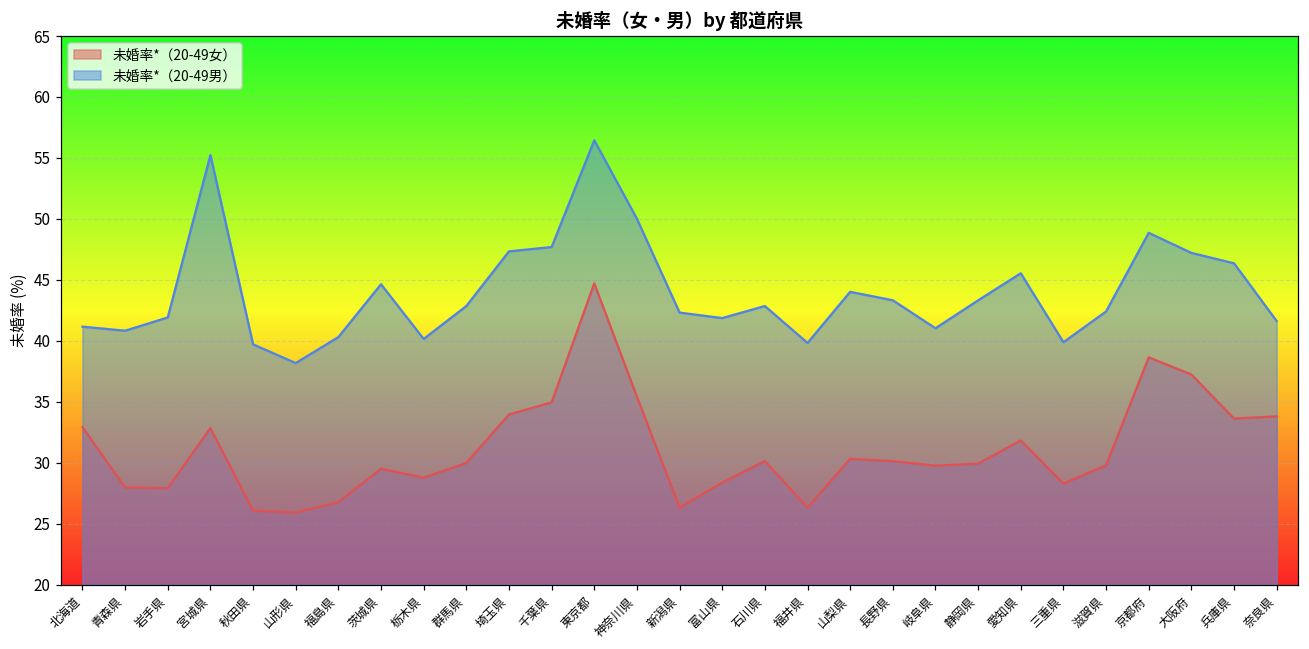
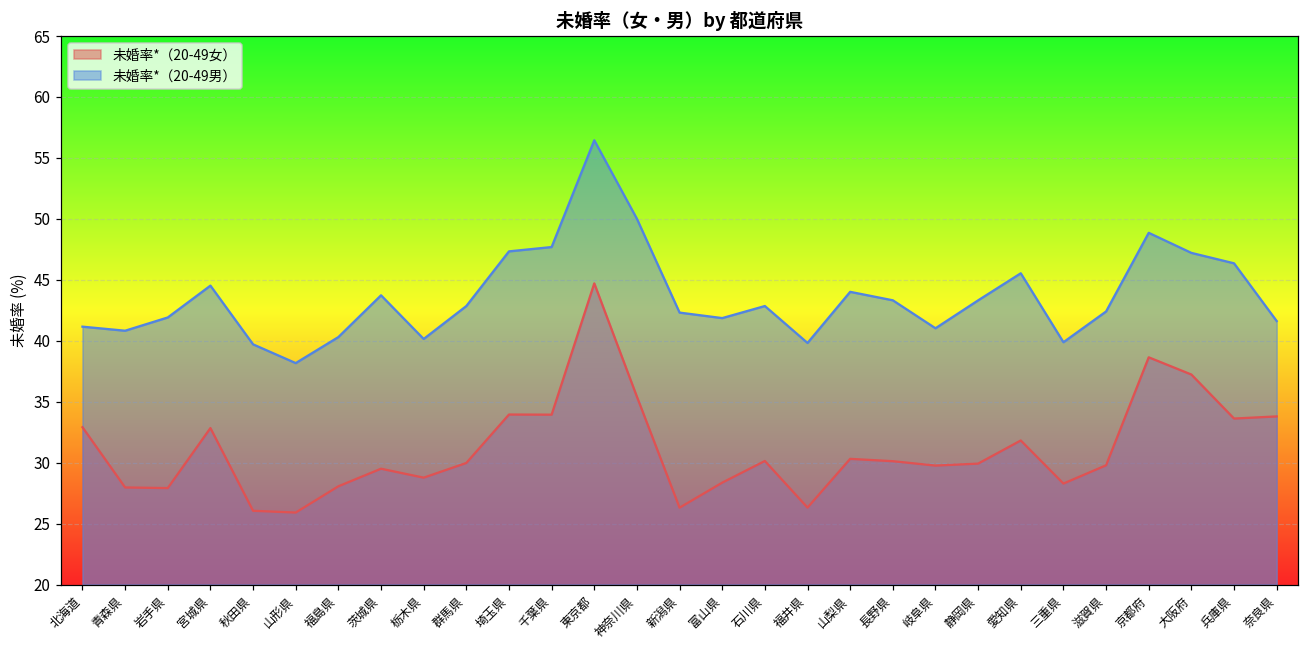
  {
    "未婚率*（20-49女）": {
      "北海道": 32.9,
      "青森県": 28.0,
      "岩手県": 27.9,
      "宮城県": 32.8,
      "秋田県": 26.1,
      "山形県": 25.9,
-     "福島県": 26.8,
+     "福島県": 28.1,
      "茨城県": 29.5,
      "栃木県": 28.8,
      "群馬県": 30.0,
      "埼玉県": 33.9,
-     "千葉県": 34.9,
+     "千葉県": 33.9,
      "東京都": 44.7,
      "神奈川県": 35.4,
      "新潟県": 26.3,
      "富山県": 28.4,
      "石川県": 30.1,
      "福井県": 26.3,
      "山梨県": 30.3,
      "長野県": 30.1,
      "岐阜県": 29.8,
      "静岡県": 29.9,
      "愛知県": 31.8,
      "三重県": 28.3,
      "滋賀県": 29.8,
      "京都府": 38.6,
      "大阪府": 37.2,
      "兵庫県": 33.6,
      "奈良県": 33.8
    },
    "未婚率*（20-49男）": {
      "北海道": 41.2,
      "青森県": 40.8,
      "岩手県": 41.9,
-     "宮城県": 55.2,
+     "宮城県": 44.5,
      "秋田県": 39.7,
      "山形県": 38.2,
      "福島県": 40.3,
-     "茨城県": 44.6,
+     "茨城県": 43.7,
      "栃木県": 40.1,
      "群馬県": 42.8,
      "埼玉県": 47.3,
      "千葉県": 47.7,
      "東京都": 56.4,
      "神奈川県": 50.0,
      "新潟県": 42.3,
      "富山県": 41.9,
      "石川県": 42.9,
      "福井県": 39.8,
      "山梨県": 44.0,
      "長野県": 43.3,
      "岐阜県": 41.0,
      "静岡県": 43.3,
      "愛知県": 45.5,
      "三重県": 39.9,
      "滋賀県": 42.4,
      "京都府": 48.9,
      "大阪府": 47.2,
      "兵庫県": 46.4,
      "奈良県": 41.6
    }
  }
